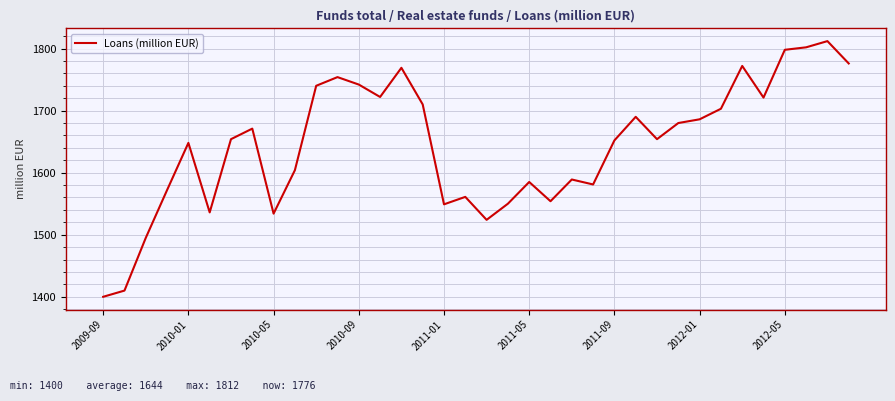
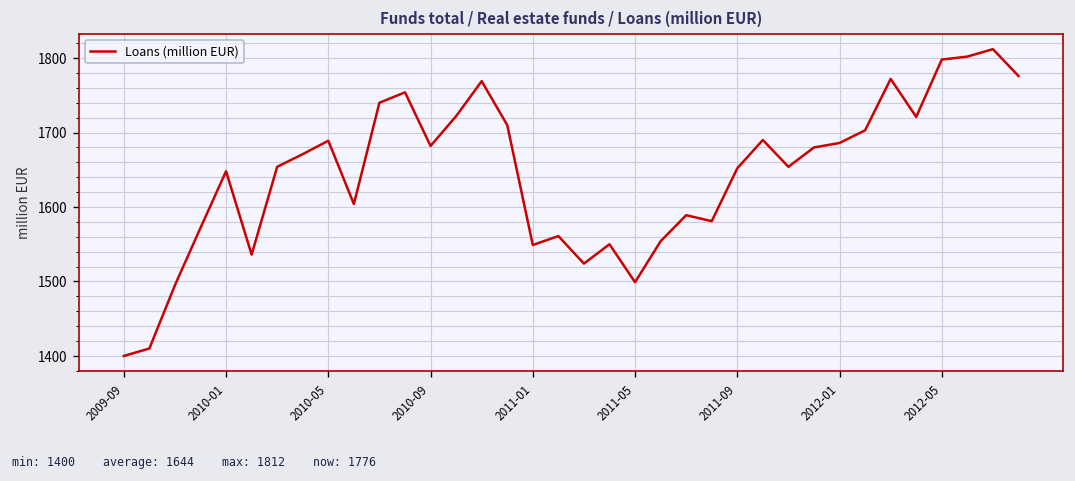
  {
    "2009-09": 1400,
    "2010-01": 1650,
-   "2010-05": 1530,
-   "2010-09": 1740,
+   "2010-05": 1690,
+   "2010-09": 1680,
    "2011-01": 1550,
-   "2011-05": 1590,
+   "2011-05": 1500,
    "2011-09": 1650,
    "2012-01": 1690,
    "2012-05": 1800
  }
